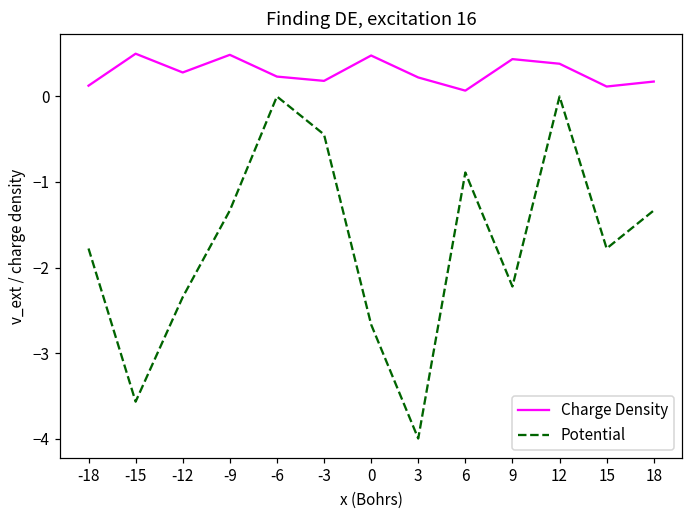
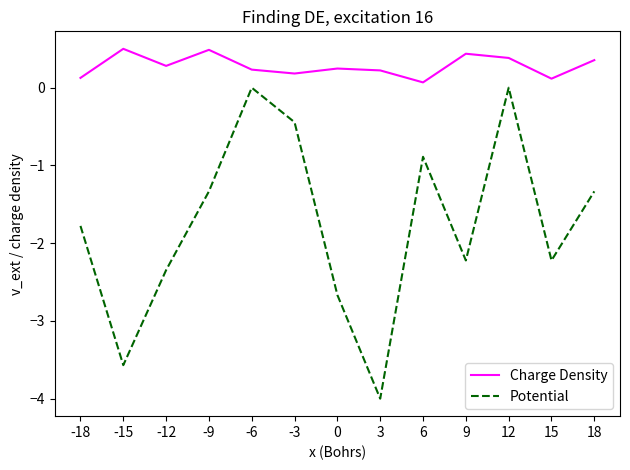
  {
    "Charge Density": {
      "-18": 0.1,
      "-15": 0.5,
      "-12": 0.3,
      "-9": 0.5,
      "-6": 0.2,
      "-3": 0.2,
-     "0": 0.5,
+     "0": 0.2,
      "3": 0.2,
      "6": 0.1,
      "9": 0.4,
      "12": 0.4,
      "15": 0.1,
-     "18": 0.2
+     "18": 0.4
    },
    "Potential": {
      "-18": -1.8,
      "-15": -3.6,
      "-12": -2.3,
      "-9": -1.3,
      "-6": 0.0,
      "-3": -0.4,
      "0": -2.7,
      "3": -4.0,
      "6": -0.9,
      "9": -2.2,
      "12": 0.0,
-     "15": -1.8,
+     "15": -2.2,
      "18": -1.3
    }
  }
